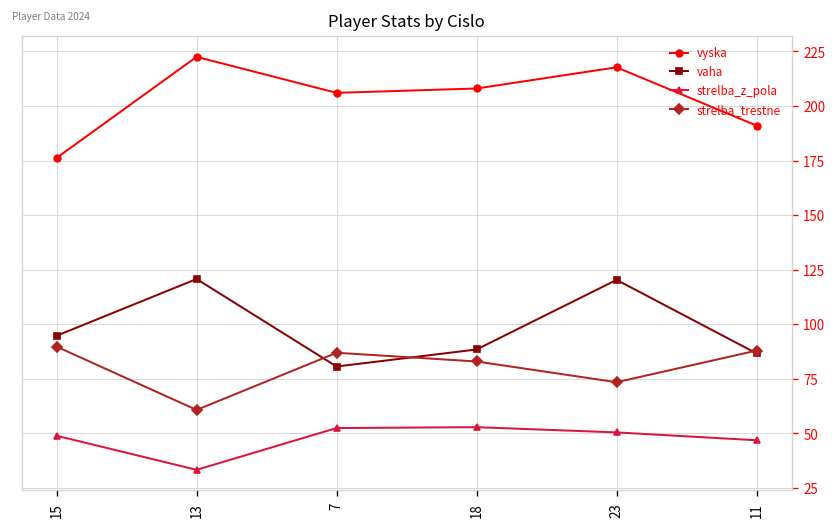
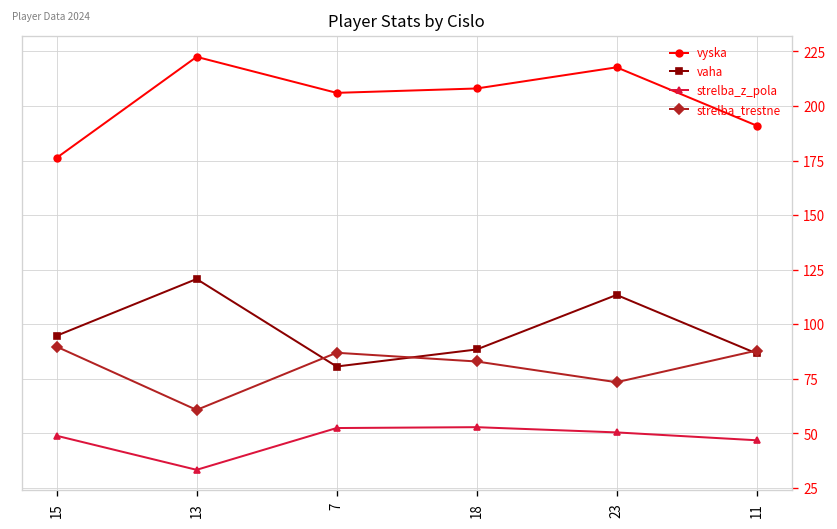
  {
    "vyska": {
      "15": 176,
      "13": 223,
      "7": 206,
      "18": 208,
      "23": 218,
      "11": 191
    },
    "vaha": {
      "15": 95,
      "13": 121,
      "7": 81,
      "18": 88,
-     "23": 120
+     "23": 113
    }
  }
